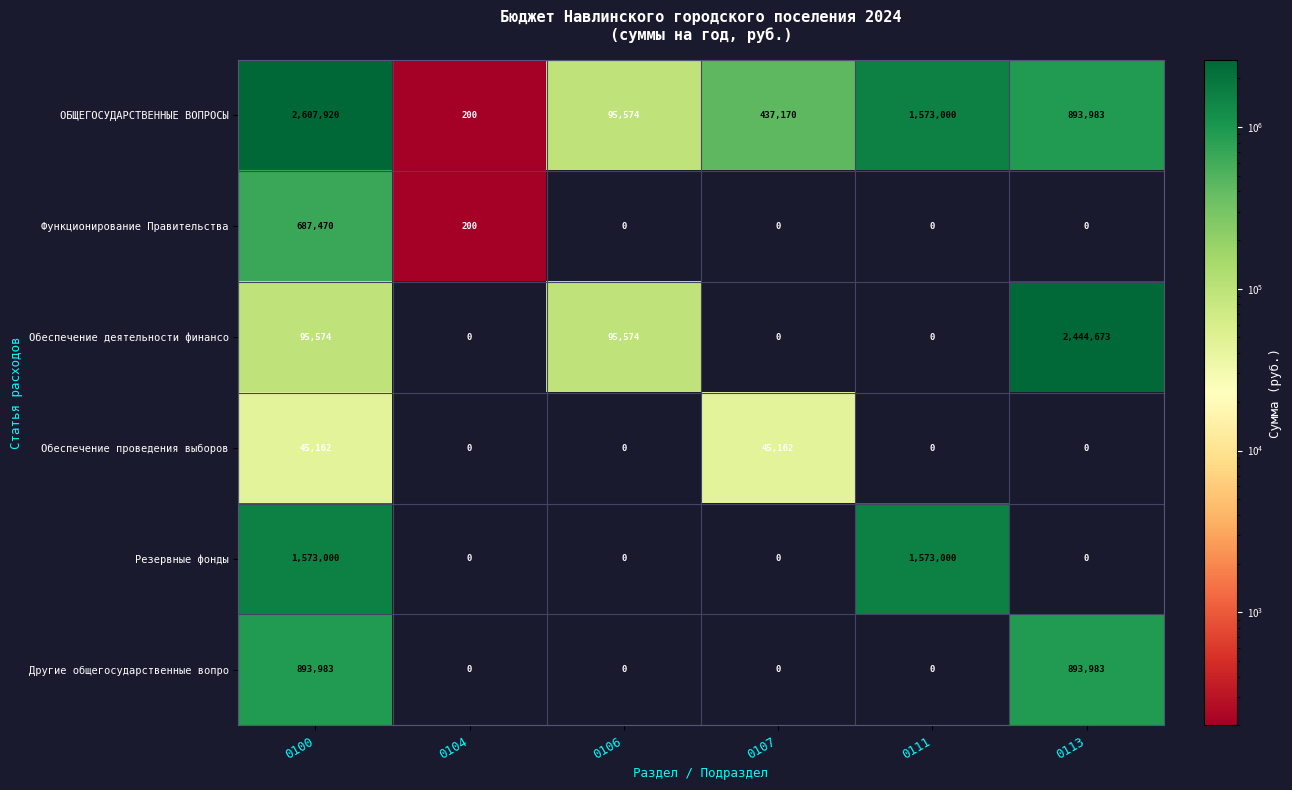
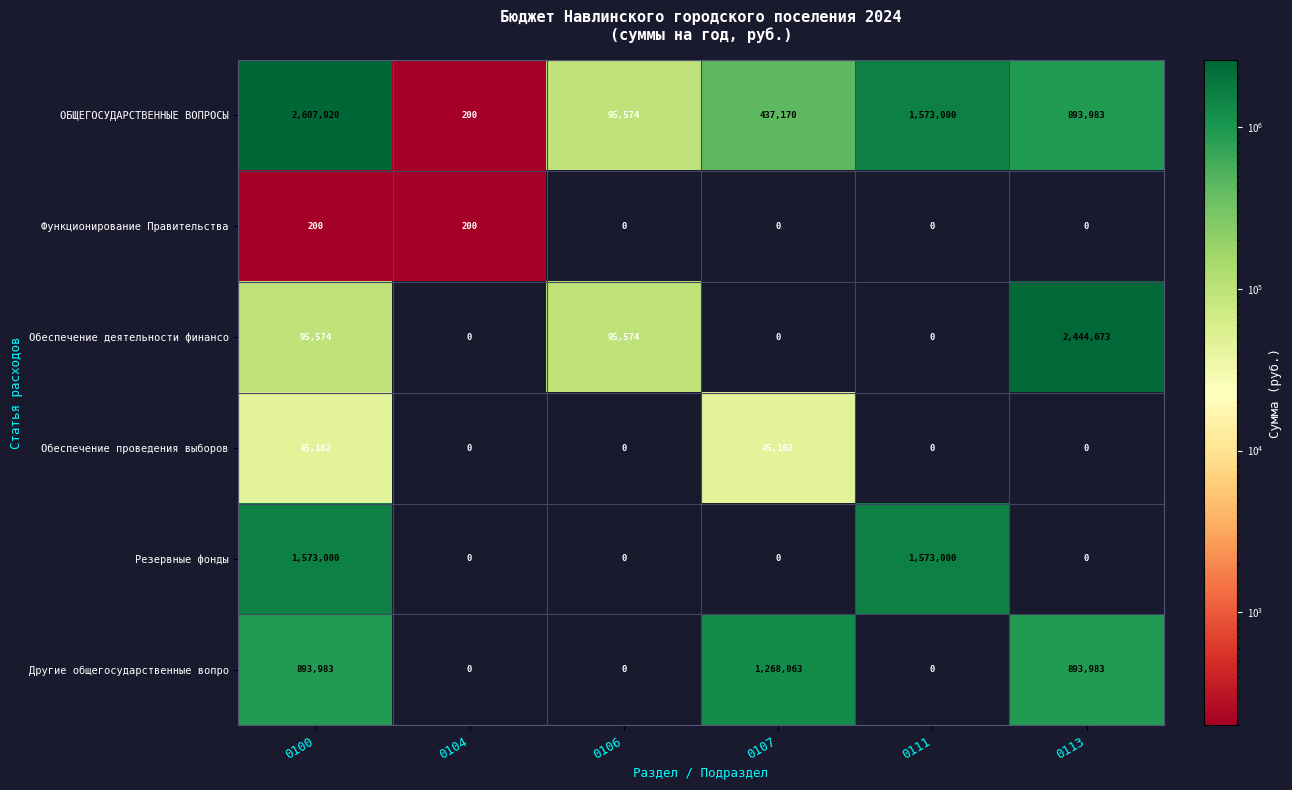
  {
    "ОБЩЕГОСУДАРСТВЕННЫЕ ВОПРОСЫ": {
      "0100": "2,607,920",
      "0104": "200",
      "0106": "95,574",
      "0107": "437,170",
      "0111": "1,573,000",
      "0113": "893,983"
    },
    "Функционирование Правительства": {
-     "0100": "687,470",
+     "0100": "200",
      "0104": "200",
      "0106": "0",
      "0107": "0",
      "0111": "0",
      "0113": "0"
    },
    "Обеспечение деятельности финансо": {
      "0100": "95,574",
      "0104": "0",
      "0106": "95,574",
      "0107": "0",
      "0111": "0",
      "0113": "2,444,673"
    },
    "Обеспечение проведения выборов": {
      "0100": "45,162",
      "0104": "0",
      "0106": "0",
      "0107": "45,162",
      "0111": "0",
      "0113": "0"
    },
    "Резервные фонды": {
      "0100": "1,573,000",
      "0104": "0",
      "0106": "0",
      "0107": "0",
      "0111": "1,573,000",
      "0113": "0"
    },
    "Другие общегосударственные вопро": {
      "0100": "893,983",
      "0104": "0",
      "0106": "0",
-     "0107": "0",
+     "0107": "1,268,063",
      "0111": "0",
      "0113": "893,983"
    }
  }
